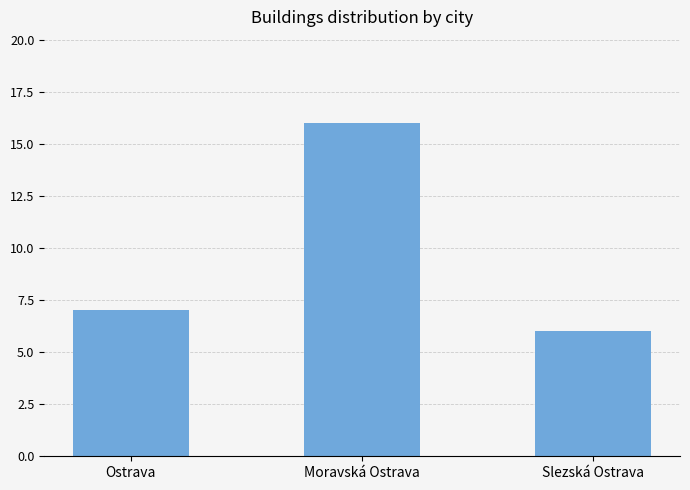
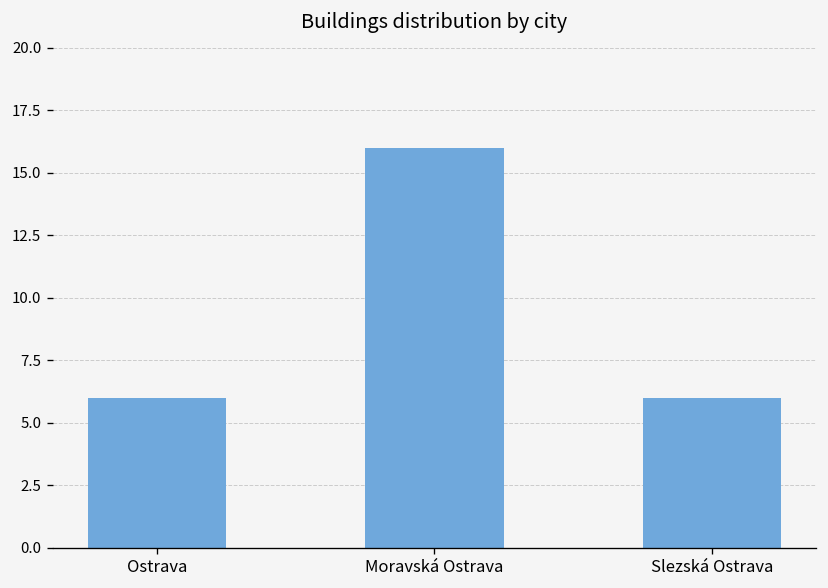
  {
-   "Ostrava": 7,
+   "Ostrava": 6,
    "Moravská Ostrava": 16,
    "Slezská Ostrava": 6
  }
